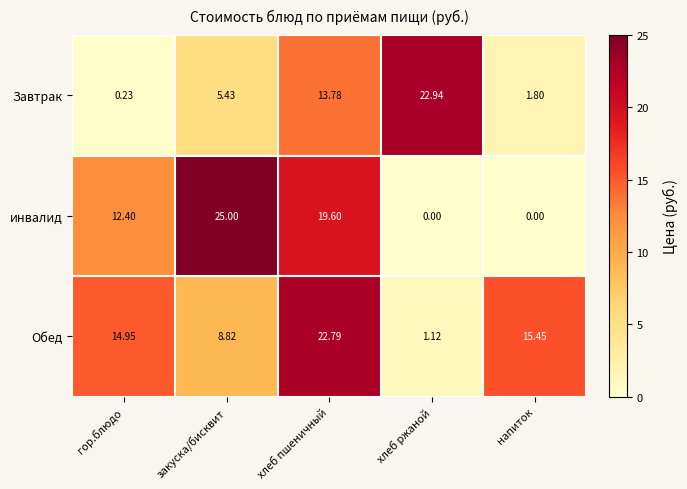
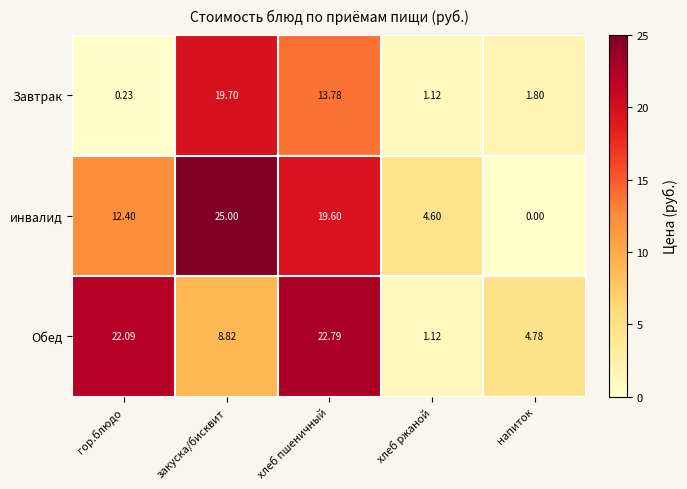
  {
    "Завтрак": {
      "гор.блюдо": 0.23,
-     "закуска/бисквит": 5.43,
+     "закуска/бисквит": 19.70,
      "хлеб пшеничный": 13.78,
-     "хлеб ржаной": 22.94,
+     "хлеб ржаной": 1.12,
      "напиток": 1.80
    },
    "инвалид": {
      "гор.блюдо": 12.40,
      "закуска/бисквит": 25.00,
      "хлеб пшеничный": 19.60,
-     "хлеб ржаной": 0.00,
+     "хлеб ржаной": 4.60,
      "напиток": 0.00
    },
    "Обед": {
-     "гор.блюдо": 14.95,
+     "гор.блюдо": 22.09,
      "закуска/бисквит": 8.82,
      "хлеб пшеничный": 22.79,
      "хлеб ржаной": 1.12,
-     "напиток": 15.45
+     "напиток": 4.78
    }
  }
